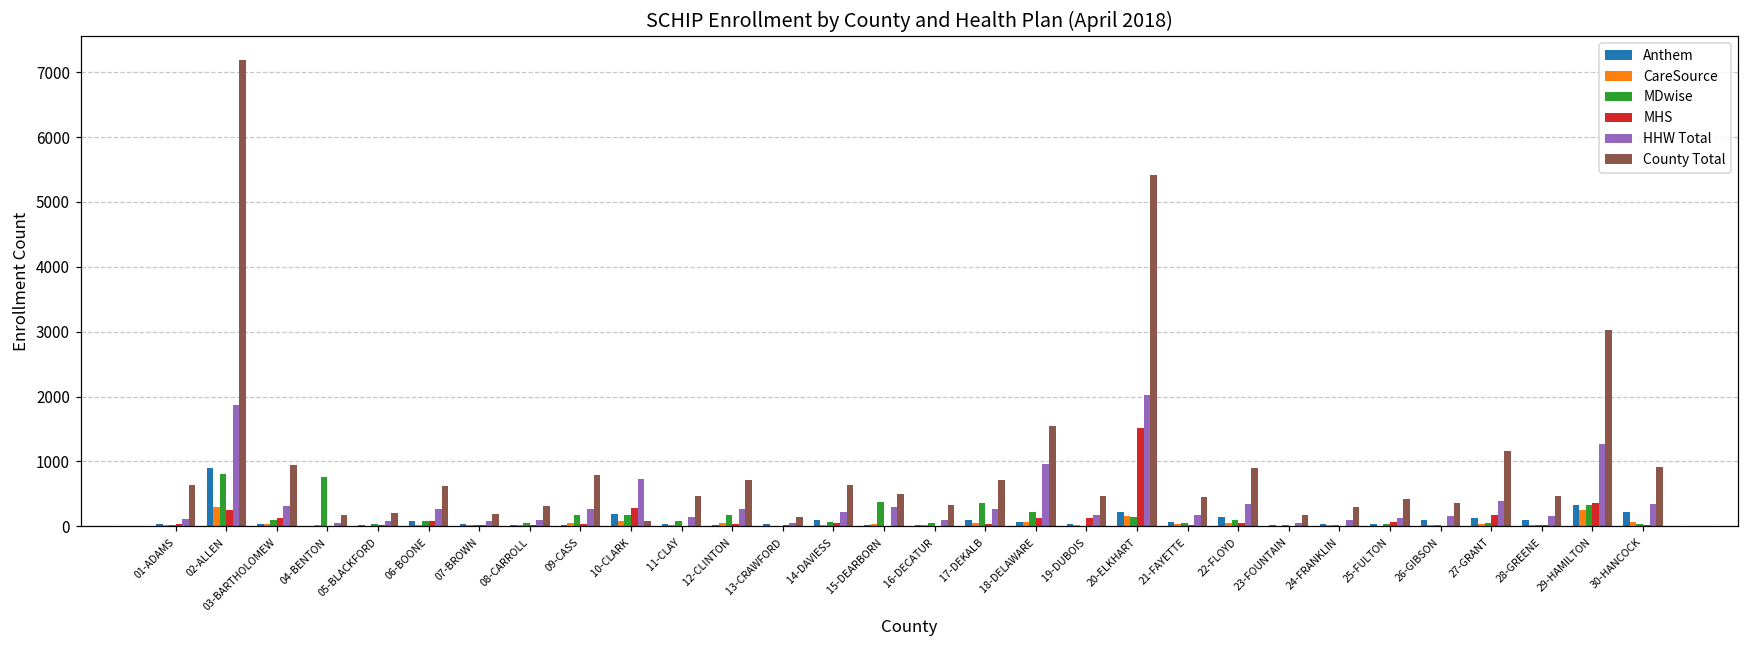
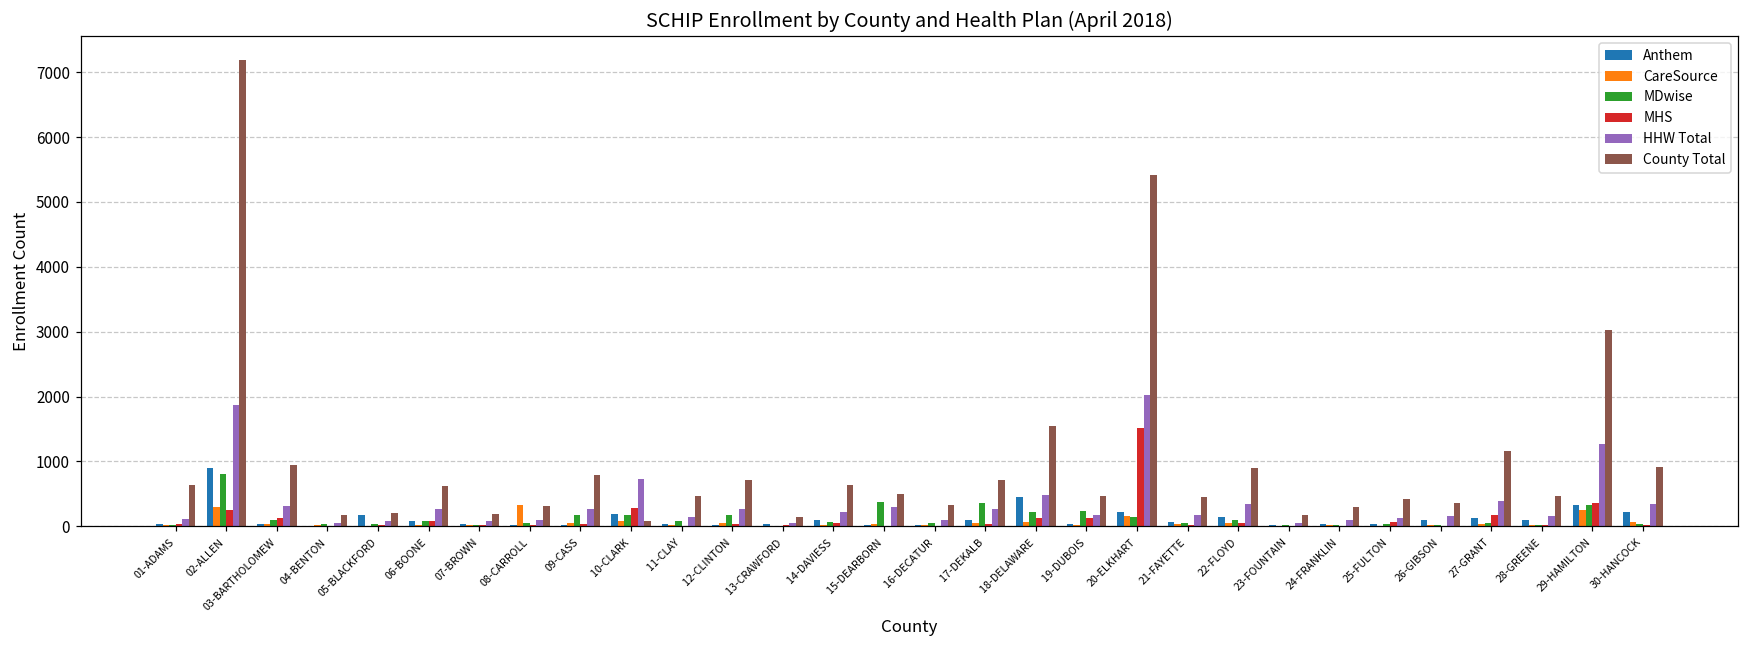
  {
    "Anthem": {
      "02-ALLEN": 900,
-     "05-BLACKFORD": 0,
+     "05-BLACKFORD": 200,
      "06-BOONE": 100,
      "10-CLARK": 200,
      "14-DAVIESS": 100,
      "17-DEKALB": 100,
-     "18-DELAWARE": 100,
+     "18-DELAWARE": 500,
      "20-ELKHART": 200,
      "21-FAYETTE": 100,
      "22-FLOYD": 200,
      "26-GIBSON": 100,
      "27-GRANT": 100,
      "28-GREENE": 100,
      "29-HAMILTON": 300,
      "30-HANCOCK": 200
    },
    "CareSource": {
      "02-ALLEN": 300,
-     "08-CARROLL": 0,
+     "08-CARROLL": 300,
      "09-CASS": 0,
      "10-CLARK": 100,
      "12-CLINTON": 0,
      "17-DEKALB": 0,
      "18-DELAWARE": 100,
      "20-ELKHART": 200,
      "22-FLOYD": 0,
      "29-HAMILTON": 200,
      "30-HANCOCK": 100
    },
    "MDwise": {
      "02-ALLEN": 800,
      "03-BARTHOLOMEW": 100,
-     "04-BENTON": 800,
+     "04-BENTON": 0,
      "06-BOONE": 100,
      "08-CARROLL": 0,
      "09-CASS": 200,
      "10-CLARK": 200,
      "11-CLAY": 100,
      "12-CLINTON": 200,
      "14-DAVIESS": 100,
      "15-DEARBORN": 400,
      "16-DECATUR": 0,
      "17-DEKALB": 400,
      "18-DELAWARE": 200,
-     "19-DUBOIS": 0,
+     "19-DUBOIS": 200,
      "20-ELKHART": 100,
      "21-FAYETTE": 0,
      "22-FLOYD": 100,
      "27-GRANT": 0,
      "29-HAMILTON": 300
    },
    "MHS": {
      "02-ALLEN": 300,
      "03-BARTHOLOMEW": 100,
      "06-BOONE": 100,
      "10-CLARK": 300,
      "14-DAVIESS": 0,
      "18-DELAWARE": 100,
      "19-DUBOIS": 100,
      "20-ELKHART": 1500,
      "22-FLOYD": 100,
      "25-FULTON": 100,
      "27-GRANT": 200,
      "29-HAMILTON": 400
    },
    "HHW Total": {
      "01-ADAMS": 100,
      "02-ALLEN": 1900,
      "03-BARTHOLOMEW": 300,
      "04-BENTON": 100,
      "05-BLACKFORD": 100,
      "06-BOONE": 300,
      "07-BROWN": 100,
      "08-CARROLL": 100,
      "09-CASS": 300,
      "10-CLARK": 700,
      "11-CLAY": 100,
      "12-CLINTON": 300,
      "13-CRAWFORD": 100,
      "14-DAVIESS": 200,
      "15-DEARBORN": 300,
      "16-DECATUR": 100,
      "17-DEKALB": 300,
-     "18-DELAWARE": 1000,
+     "18-DELAWARE": 500,
      "19-DUBOIS": 200,
      "20-ELKHART": 2000,
      "21-FAYETTE": 200,
      "22-FLOYD": 300,
      "23-FOUNTAIN": 100,
      "24-FRANKLIN": 100,
      "25-FULTON": 100,
      "26-GIBSON": 200,
      "27-GRANT": 400,
      "28-GREENE": 200,
      "29-HAMILTON": 1300,
      "30-HANCOCK": 300
    },
    "County Total": {
      "01-ADAMS": 600,
      "02-ALLEN": 7200,
      "03-BARTHOLOMEW": 900,
      "04-BENTON": 200,
      "05-BLACKFORD": 200,
      "06-BOONE": 600,
      "07-BROWN": 200,
      "08-CARROLL": 300,
      "09-CASS": 800,
      "10-CLARK": 100,
      "11-CLAY": 500,
      "12-CLINTON": 700,
      "13-CRAWFORD": 100,
      "14-DAVIESS": 600,
      "15-DEARBORN": 500,
      "16-DECATUR": 300,
      "17-DEKALB": 700,
      "18-DELAWARE": 1600,
      "19-DUBOIS": 500,
      "20-ELKHART": 5400,
      "21-FAYETTE": 500,
      "22-FLOYD": 900,
      "23-FOUNTAIN": 200,
      "24-FRANKLIN": 300,
      "25-FULTON": 400,
      "26-GIBSON": 400,
      "27-GRANT": 1200,
      "28-GREENE": 500,
      "29-HAMILTON": 3000,
      "30-HANCOCK": 900
    }
  }
